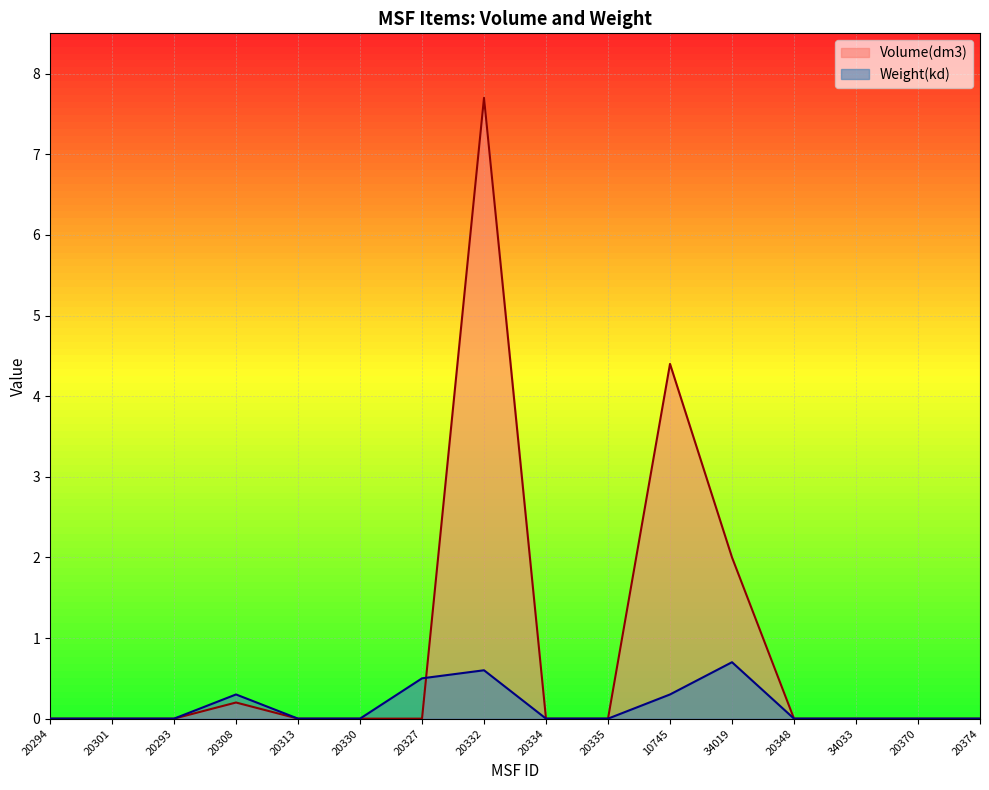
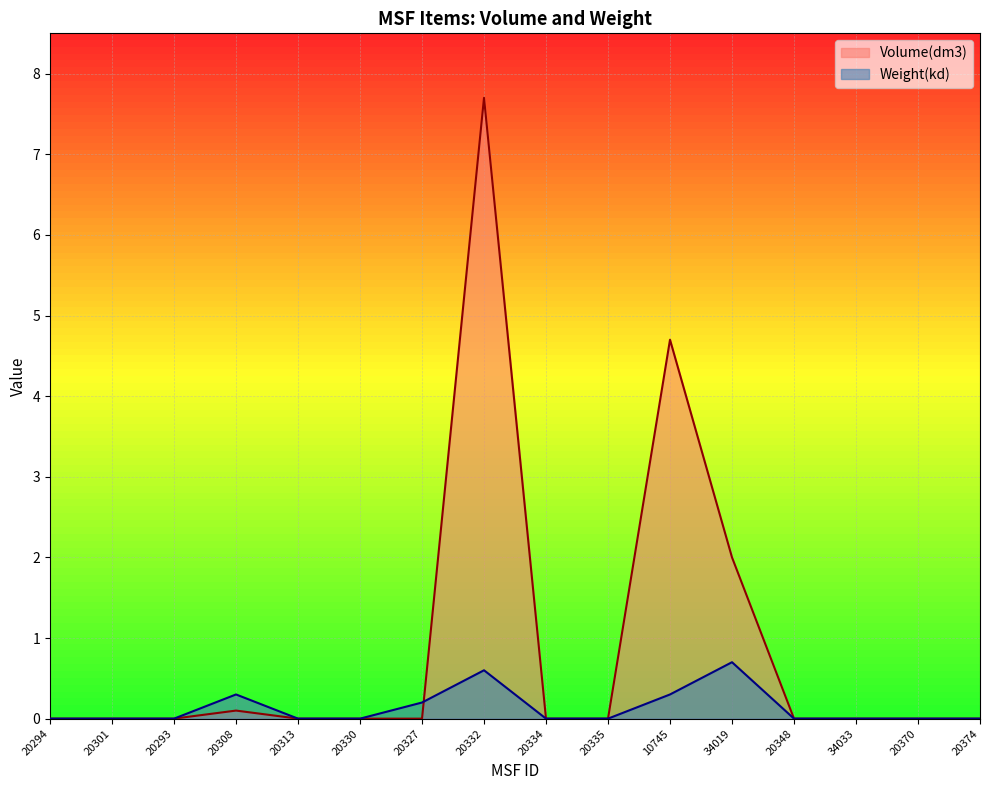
  {
    "Volume(dm3)": {
-     "20308": 0.2,
+     "20308": 0.1,
      "20327": 0.0,
      "20332": 7.7,
-     "10745": 4.4,
+     "10745": 4.7,
      "34019": 2.0
    },
    "Weight(kd)": {
      "20308": 0.3,
-     "20327": 0.5,
+     "20327": 0.2,
      "20332": 0.6,
      "10745": 0.3,
      "34019": 0.7
    }
  }
